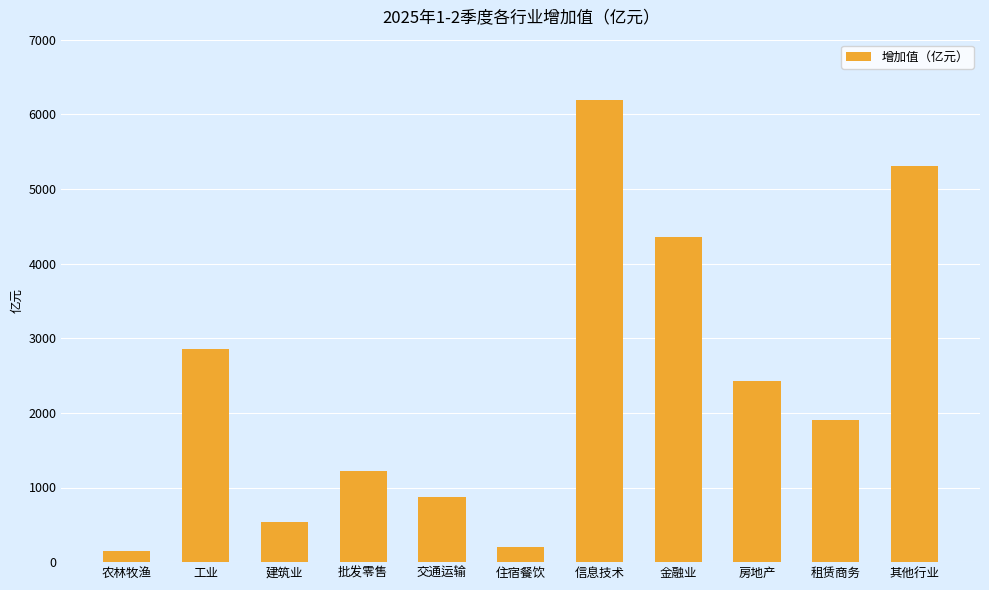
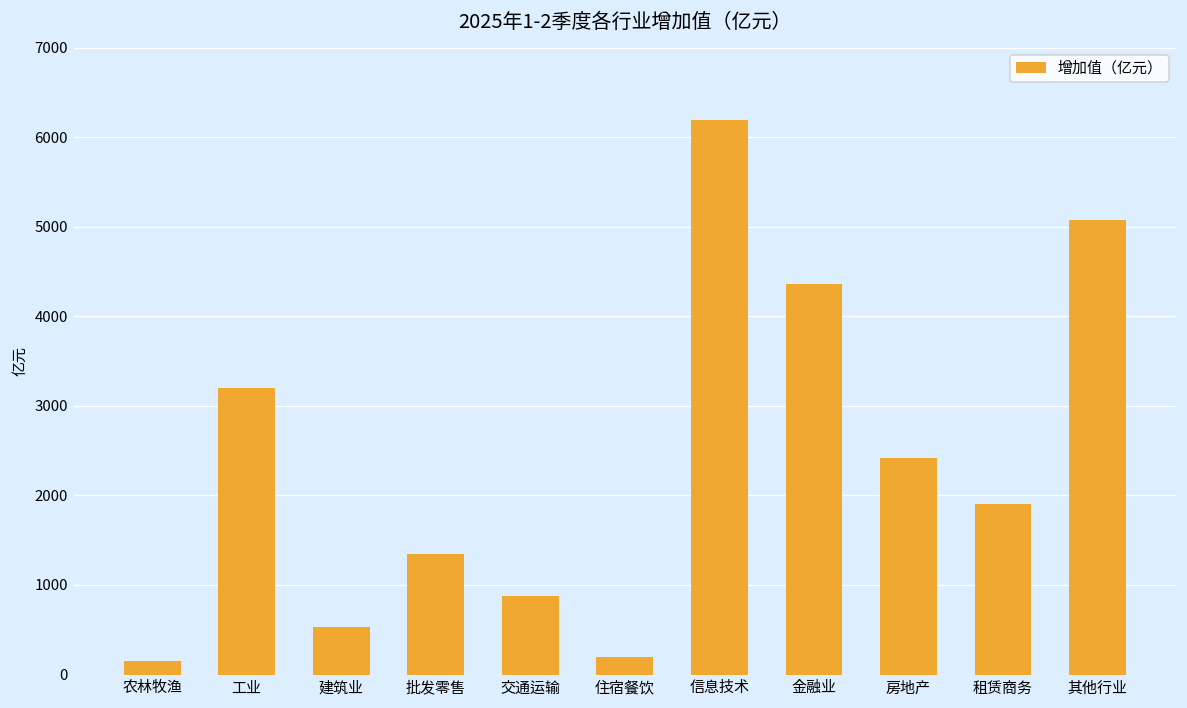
  {
    "农林牧渔": 200,
-   "工业": 2900,
+   "工业": 3200,
    "建筑业": 500,
-   "批发零售": 1200,
+   "批发零售": 1300,
    "交通运输": 900,
    "住宿餐饮": 200,
    "信息技术": 6200,
    "金融业": 4400,
    "房地产": 2400,
    "租赁商务": 1900,
-   "其他行业": 5300
+   "其他行业": 5100
  }
